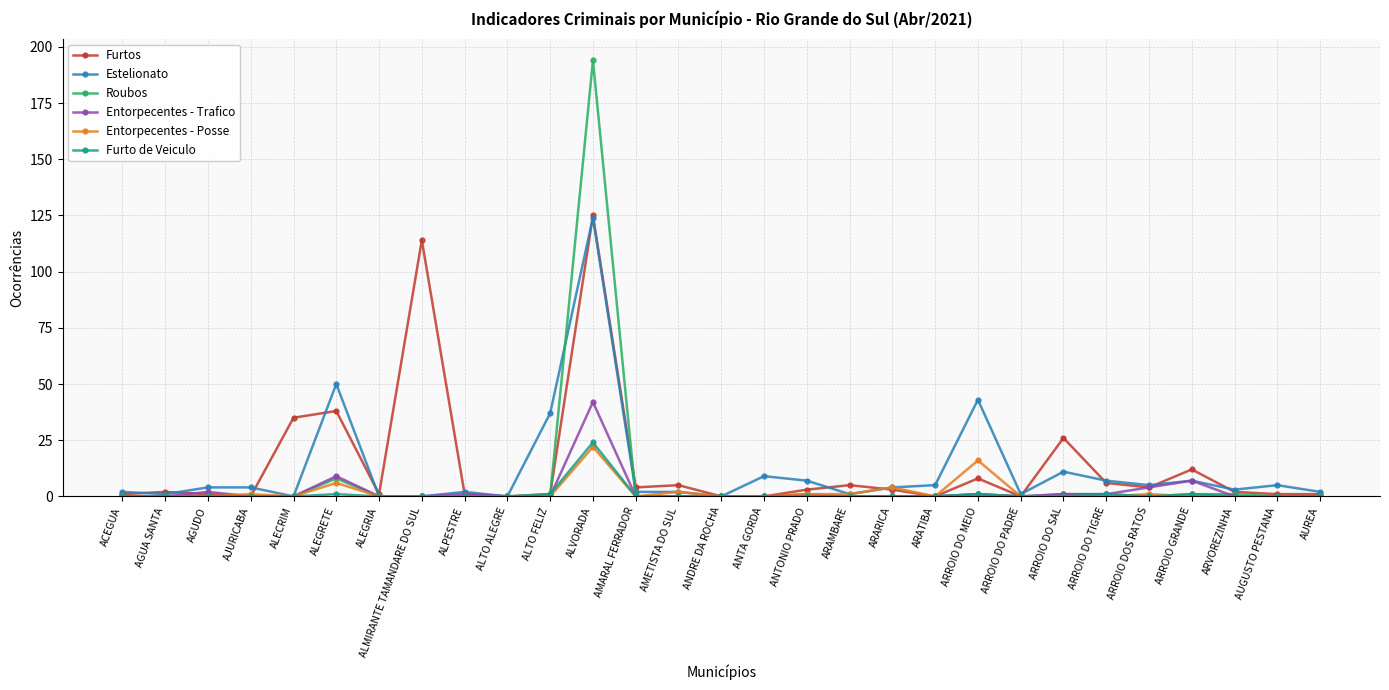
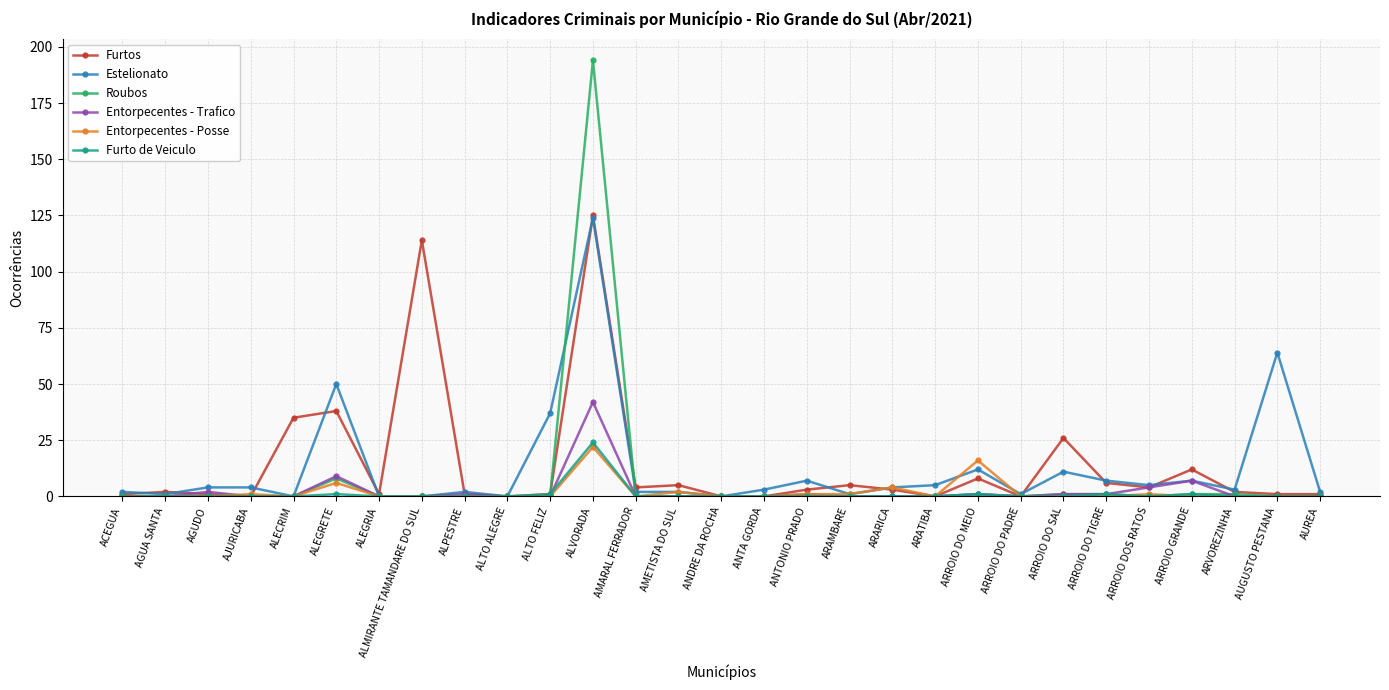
  {
    "Furtos": {
      "ALECRIM": 35,
      "ALEGRETE": 38,
      "ALMIRANTE TAMANDARE DO SUL": 114,
      "AMARAL FERRADOR": 4,
      "AMETISTA DO SUL": 5,
      "ANTONIO PRADO": 3,
      "ARAMBARE": 5,
      "ARROIO DO MEIO": 8,
      "ARROIO DO SAL": 26,
      "ARROIO GRANDE": 12
    },
    "Estelionato": {
      "AGUDO": 4,
      "AJURICABA": 4,
      "ALEGRETE": 50,
      "ALTO FELIZ": 37,
      "AMARAL FERRADOR": 2,
-     "ANTA GORDA": 9,
+     "ANTA GORDA": 3,
      "ANTONIO PRADO": 7,
      "ARATIBA": 5,
-     "ARROIO DO MEIO": 43,
+     "ARROIO DO MEIO": 12,
      "ARROIO DO SAL": 11,
-     "AUGUSTO PESTANA": 5
+     "AUGUSTO PESTANA": 64
    },
    "Entorpecentes - Trafico": {
      "ALVORADA": 42
    },
    "Entorpecentes - Posse": {
      "ALEGRETE": 6,
      "ALVORADA": 22,
      "ARROIO DO MEIO": 16
    }
  }
